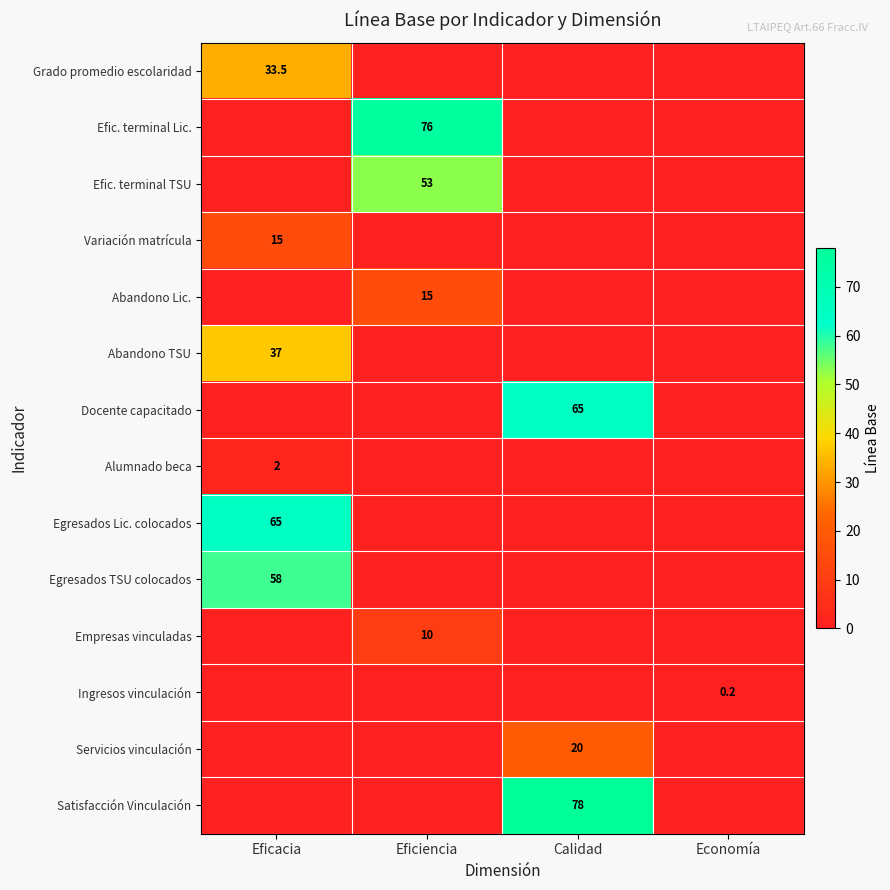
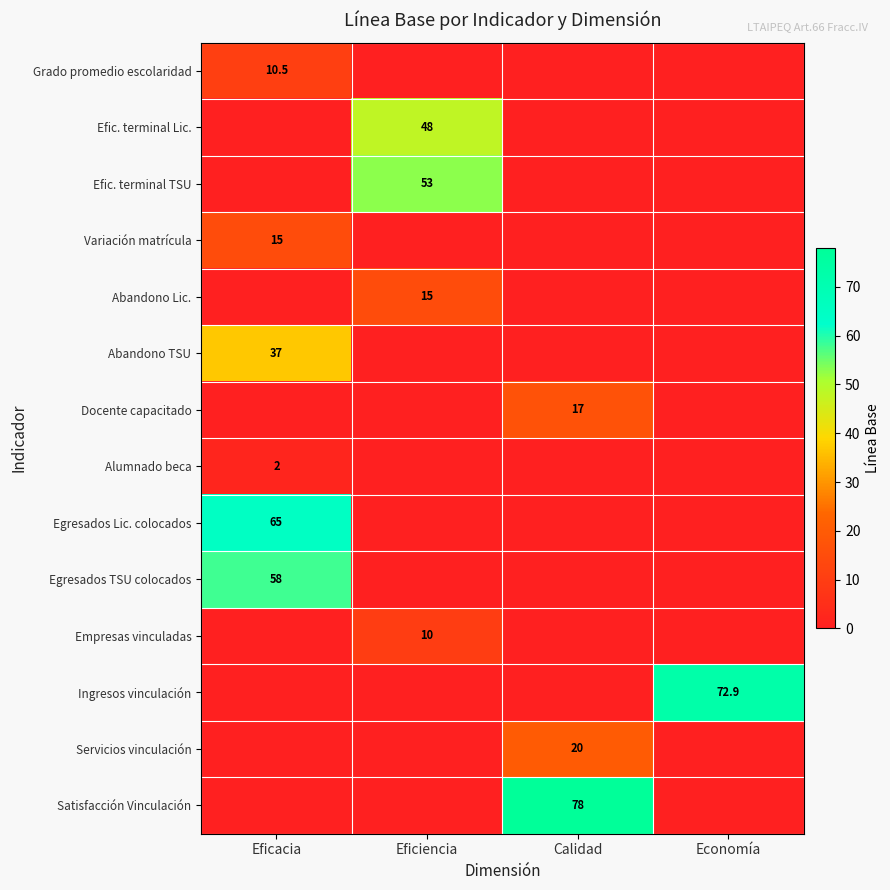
  {
    "Grado promedio escolaridad": {
-     "Eficacia": 33.5
+     "Eficacia": 10.5
    },
    "Efic. terminal Lic.": {
-     "Eficiencia": 76
+     "Eficiencia": 48
    },
    "Efic. terminal TSU": {
      "Eficiencia": 53
    },
    "Variación matrícula": {
      "Eficacia": 15
    },
    "Abandono Lic.": {
      "Eficiencia": 15
    },
    "Abandono TSU": {
      "Eficacia": 37
    },
    "Docente capacitado": {
-     "Calidad": 65
+     "Calidad": 17
    },
    "Alumnado beca": {
      "Eficacia": 2
    },
    "Egresados Lic. colocados": {
      "Eficacia": 65
    },
    "Egresados TSU colocados": {
      "Eficacia": 58
    },
    "Empresas vinculadas": {
      "Eficiencia": 10
    },
    "Ingresos vinculación": {
-     "Economía": 0.2
+     "Economía": 72.9
    },
    "Servicios vinculación": {
      "Calidad": 20
    },
    "Satisfacción Vinculación": {
      "Calidad": 78
    }
  }
